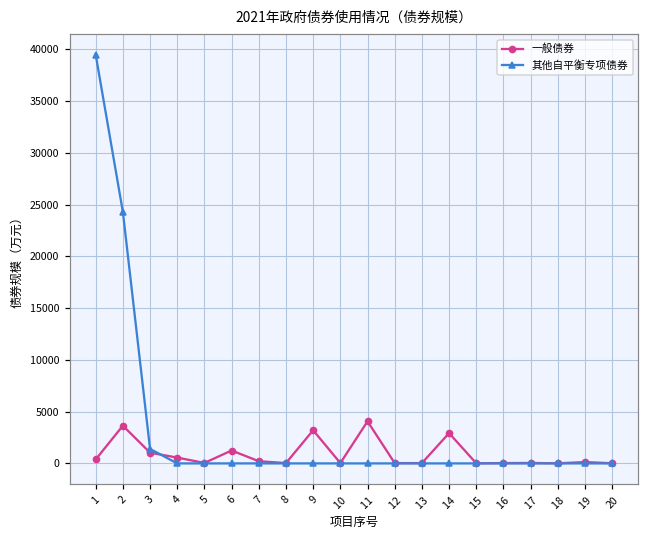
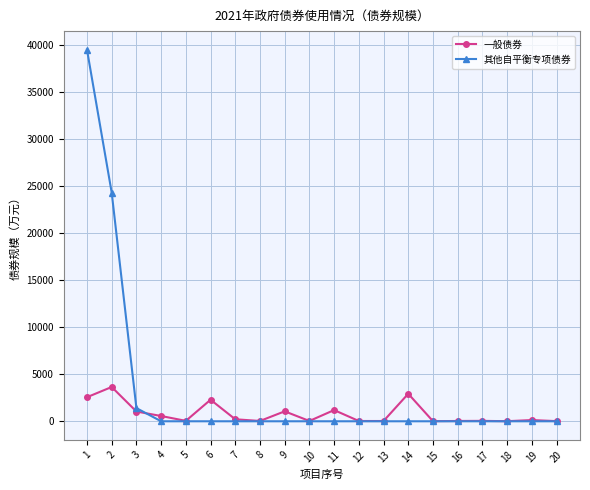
  {
    "一般债券": {
-     "1": 0,
+     "1": 3000,
      "2": 4000,
      "3": 1000,
      "4": 1000,
-     "6": 1000,
-     "9": 3000,
-     "11": 4000,
+     "6": 2000,
+     "9": 1000,
+     "11": 1000,
      "14": 3000
    },
    "其他自平衡专项债券": {
      "1": 40000,
      "2": 24000,
      "3": 1000,
      "4": 0,
      "6": 0,
      "9": 0,
      "11": 0,
      "14": 0
    }
  }
